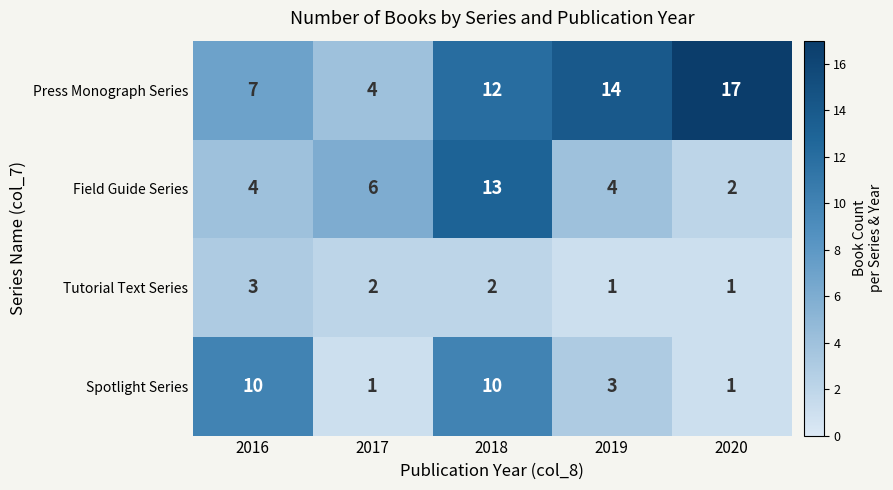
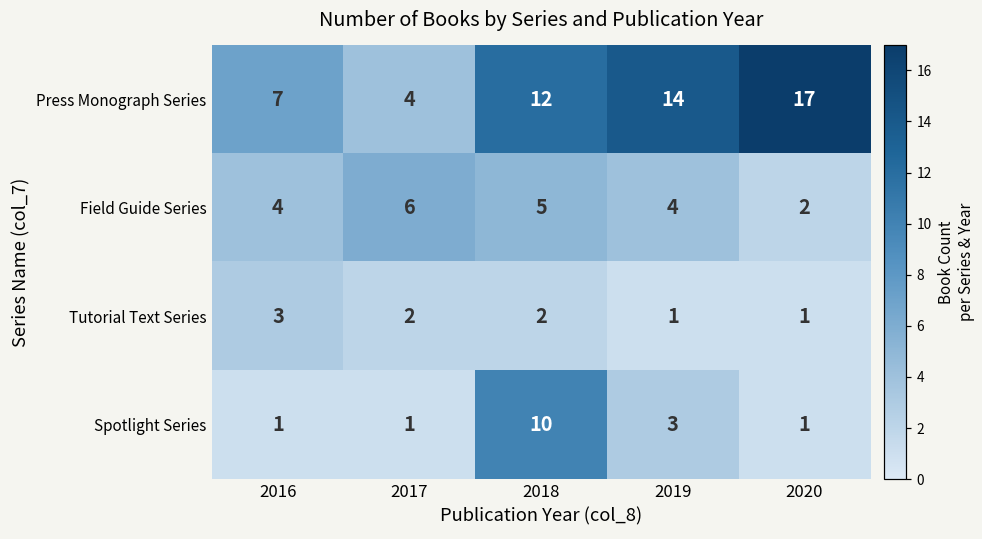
  {
    "Press Monograph Series": {
      "2016": 7,
      "2017": 4,
      "2018": 12,
      "2019": 14,
      "2020": 17
    },
    "Field Guide Series": {
      "2016": 4,
      "2017": 6,
-     "2018": 13,
+     "2018": 5,
      "2019": 4,
      "2020": 2
    },
    "Tutorial Text Series": {
      "2016": 3,
      "2017": 2,
      "2018": 2,
      "2019": 1,
      "2020": 1
    },
    "Spotlight Series": {
-     "2016": 10,
+     "2016": 1,
      "2017": 1,
      "2018": 10,
      "2019": 3,
      "2020": 1
    }
  }
